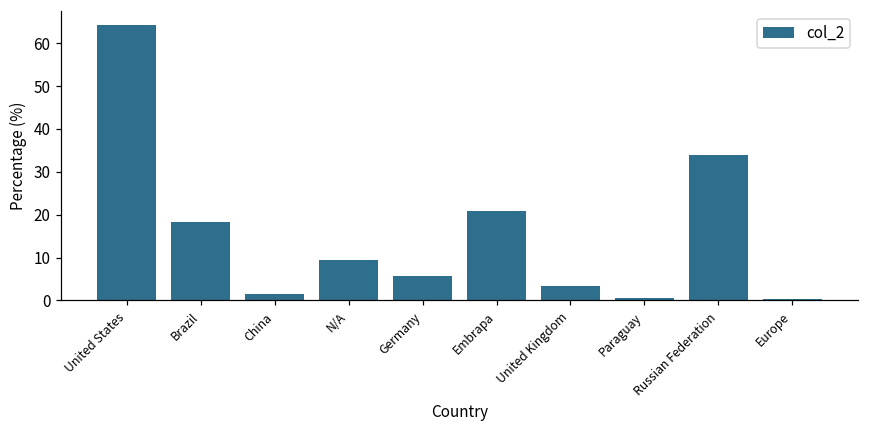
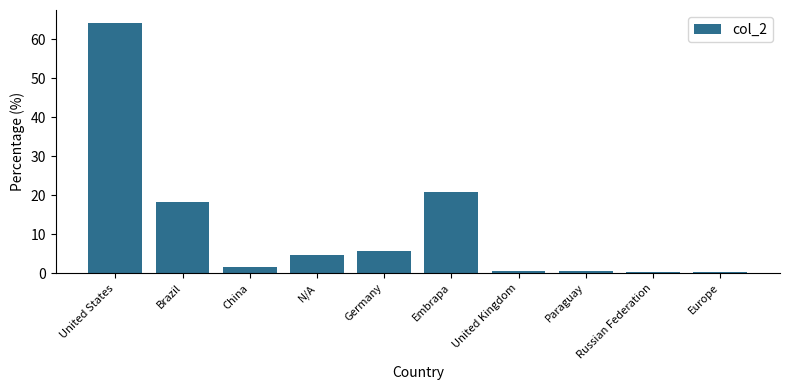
  {
    "United States": 64,
    "Brazil": 18,
    "China": 2,
-   "N/A": 10,
+   "N/A": 5,
    "Germany": 6,
    "Embrapa": 21,
-   "United Kingdom": 3,
-   "Russian Federation": 34
+   "United Kingdom": 1,
+   "Russian Federation": 0
  }
